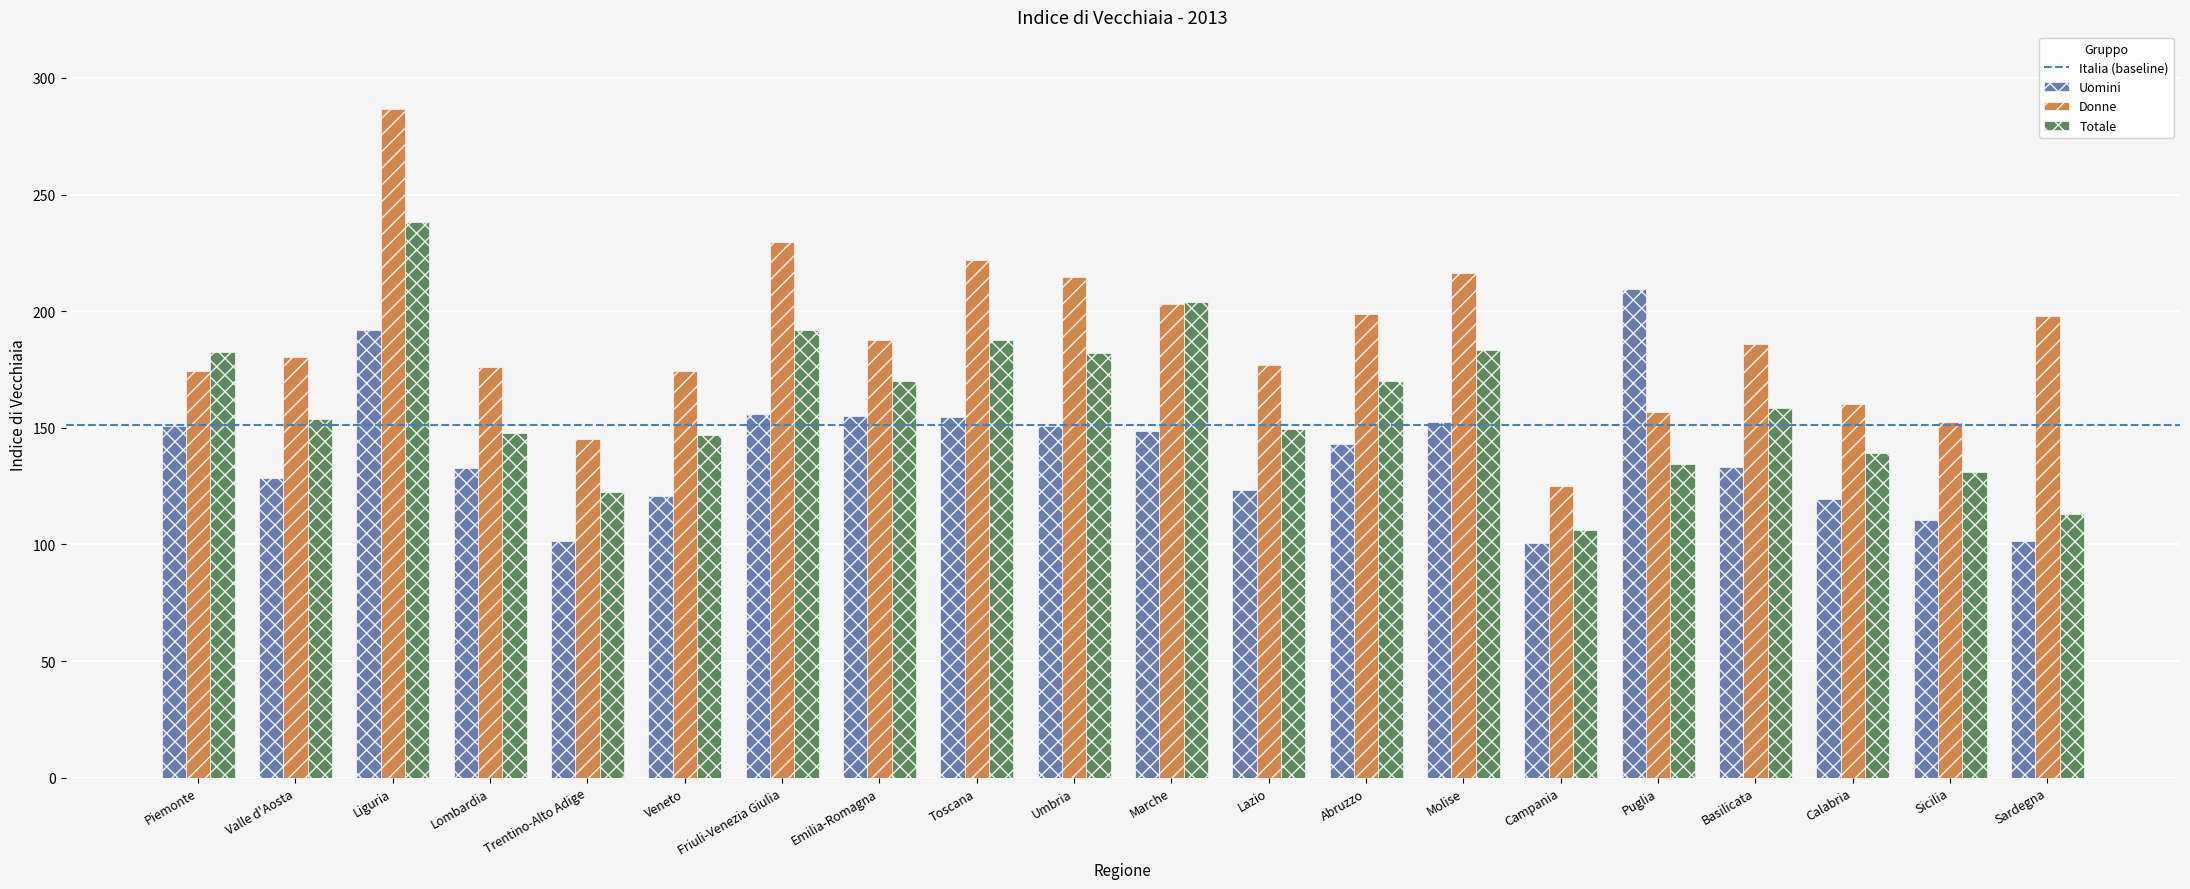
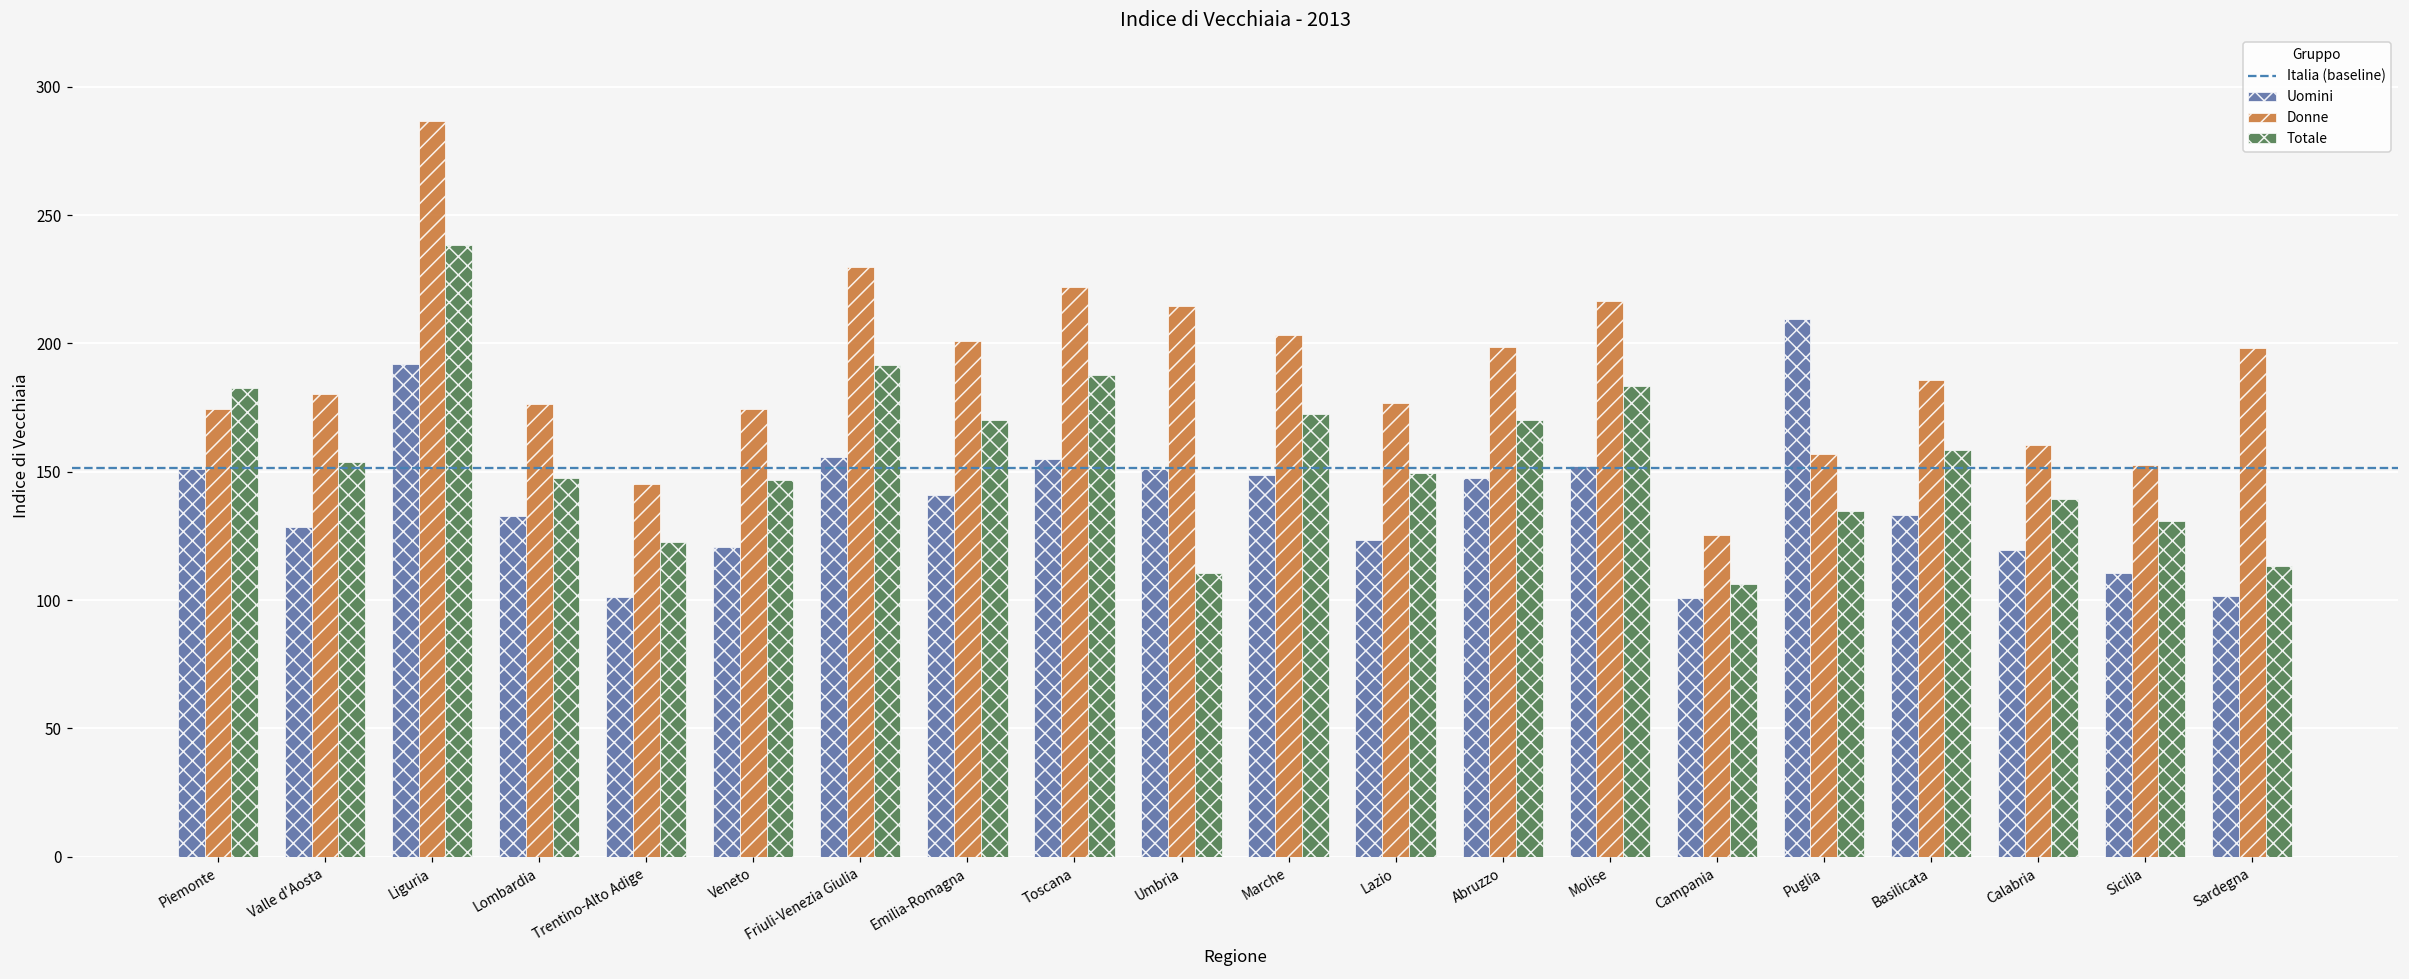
  {
    "Uomini": {
      "Piemonte": 151,
      "Valle d'Aosta": 129,
      "Liguria": 192,
      "Lombardia": 133,
      "Trentino-Alto Adige": 101,
      "Veneto": 121,
      "Friuli-Venezia Giulia": 156,
-     "Emilia-Romagna": 155,
+     "Emilia-Romagna": 141,
      "Toscana": 155,
      "Umbria": 151,
      "Marche": 149,
      "Lazio": 123,
-     "Abruzzo": 143,
+     "Abruzzo": 148,
      "Molise": 152,
      "Campania": 101,
      "Puglia": 210,
      "Basilicata": 133,
      "Calabria": 119,
      "Sicilia": 110,
      "Sardegna": 101
    },
    "Donne": {
      "Piemonte": 175,
      "Valle d'Aosta": 180,
      "Liguria": 287,
      "Lombardia": 176,
      "Trentino-Alto Adige": 145,
      "Veneto": 174,
      "Friuli-Venezia Giulia": 230,
-     "Emilia-Romagna": 188,
+     "Emilia-Romagna": 201,
      "Toscana": 222,
      "Umbria": 215,
      "Marche": 203,
      "Lazio": 177,
      "Abruzzo": 199,
      "Molise": 216,
      "Campania": 125,
      "Puglia": 157,
      "Basilicata": 186,
      "Calabria": 160,
      "Sicilia": 153,
      "Sardegna": 198
    },
    "Totale": {
      "Piemonte": 182,
      "Valle d'Aosta": 154,
      "Liguria": 238,
      "Lombardia": 148,
      "Trentino-Alto Adige": 123,
      "Veneto": 147,
      "Friuli-Venezia Giulia": 192,
      "Emilia-Romagna": 170,
      "Toscana": 188,
-     "Umbria": 182,
-     "Marche": 204,
+     "Umbria": 110,
+     "Marche": 173,
      "Lazio": 149,
      "Abruzzo": 170,
      "Molise": 183,
      "Campania": 106,
      "Puglia": 135,
      "Basilicata": 159,
      "Calabria": 139,
      "Sicilia": 131,
      "Sardegna": 113
    }
  }
